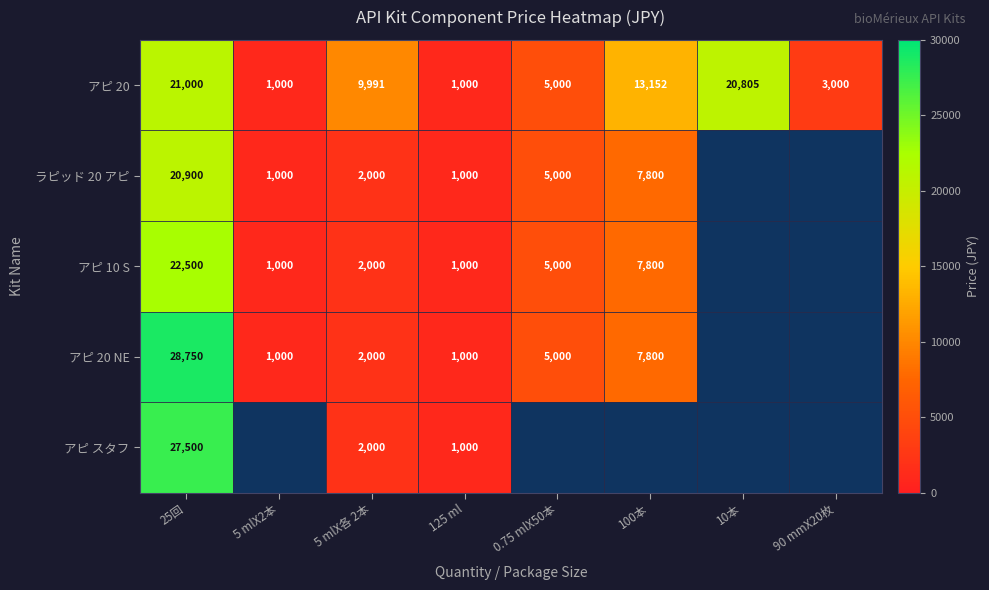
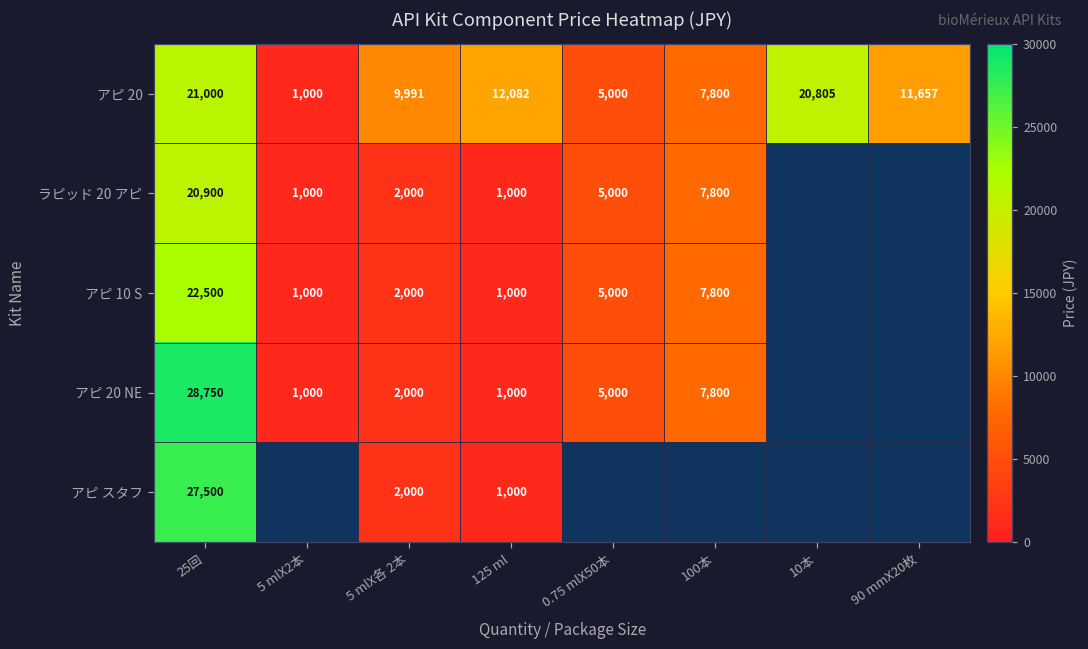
  {
    "アピ 20": {
      "25回": "21,000",
      "5 mlX2本": "1,000",
      "5 mlX各 2本": "9,991",
-     "125 ml": "1,000",
+     "125 ml": "12,082",
      "0.75 mlX50本": "5,000",
-     "100本": "13,152",
+     "100本": "7,800",
      "10本": "20,805",
-     "90 mmX20枚": "3,000"
+     "90 mmX20枚": "11,657"
    },
    "ラピッド 20 アピ": {
      "25回": "20,900",
      "5 mlX2本": "1,000",
      "5 mlX各 2本": "2,000",
      "125 ml": "1,000",
      "0.75 mlX50本": "5,000",
      "100本": "7,800"
    },
    "アピ 10 S": {
      "25回": "22,500",
      "5 mlX2本": "1,000",
      "5 mlX各 2本": "2,000",
      "125 ml": "1,000",
      "0.75 mlX50本": "5,000",
      "100本": "7,800"
    },
    "アピ 20 NE": {
      "25回": "28,750",
      "5 mlX2本": "1,000",
      "5 mlX各 2本": "2,000",
      "125 ml": "1,000",
      "0.75 mlX50本": "5,000",
      "100本": "7,800"
    },
    "アピ スタフ": {
      "25回": "27,500",
      "5 mlX各 2本": "2,000",
      "125 ml": "1,000"
    }
  }
